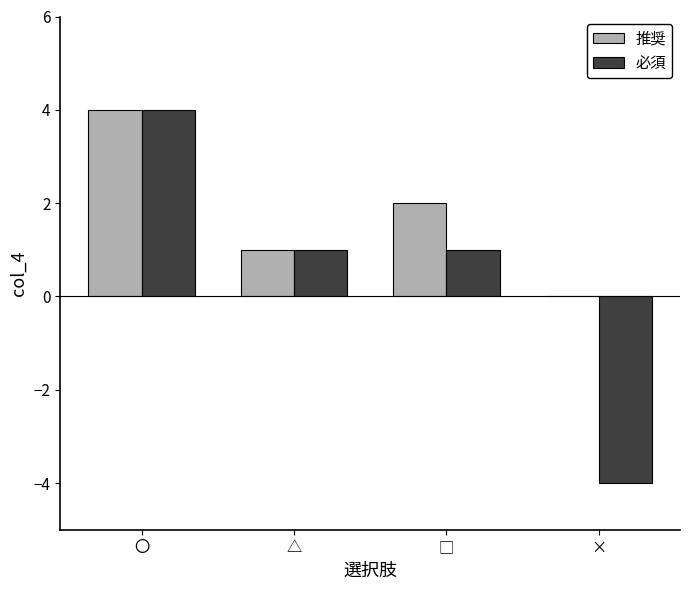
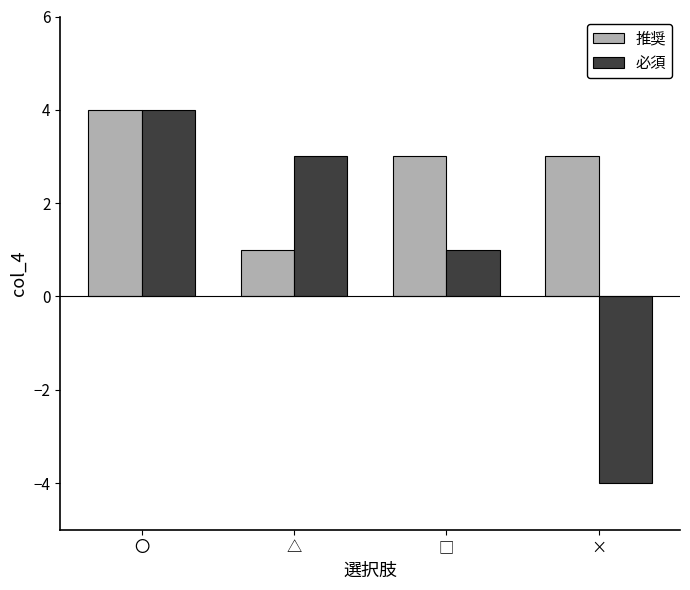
  {
    "推奨": {
      "〇": 4,
      "△": 1,
-     "□": 2,
-     "×": 0
+     "□": 3,
+     "×": 3
    },
    "必須": {
      "〇": 4,
-     "△": 1,
+     "△": 3,
      "□": 1,
      "×": -4
    }
  }
